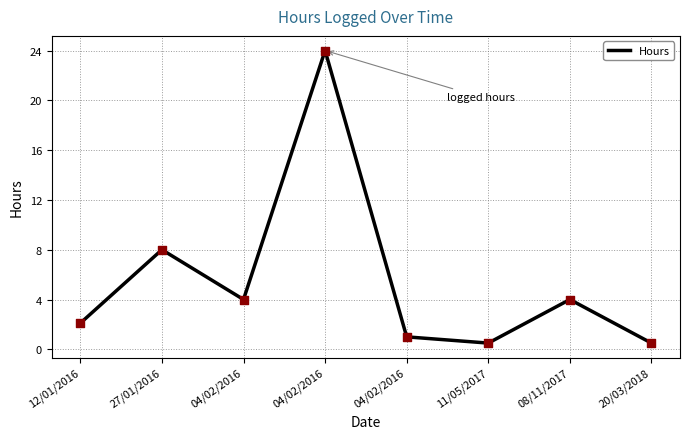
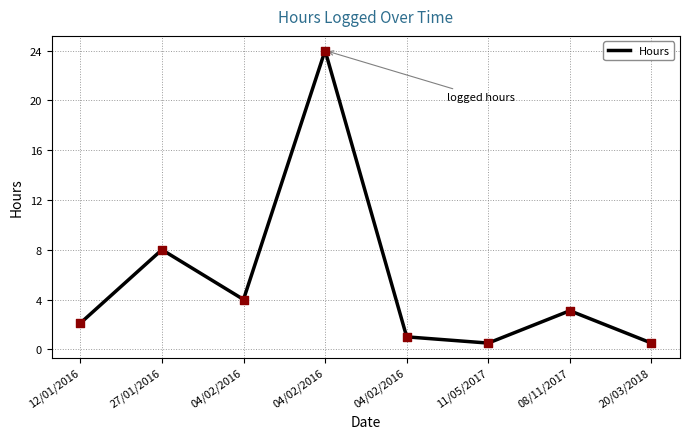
  {
    "12/01/2016": 2.1,
    "27/01/2016": 8.0,
    "11/05/2017": 0.5,
-   "08/11/2017": 4.0,
+   "08/11/2017": 3.1,
    "20/03/2018": 0.5
  }
